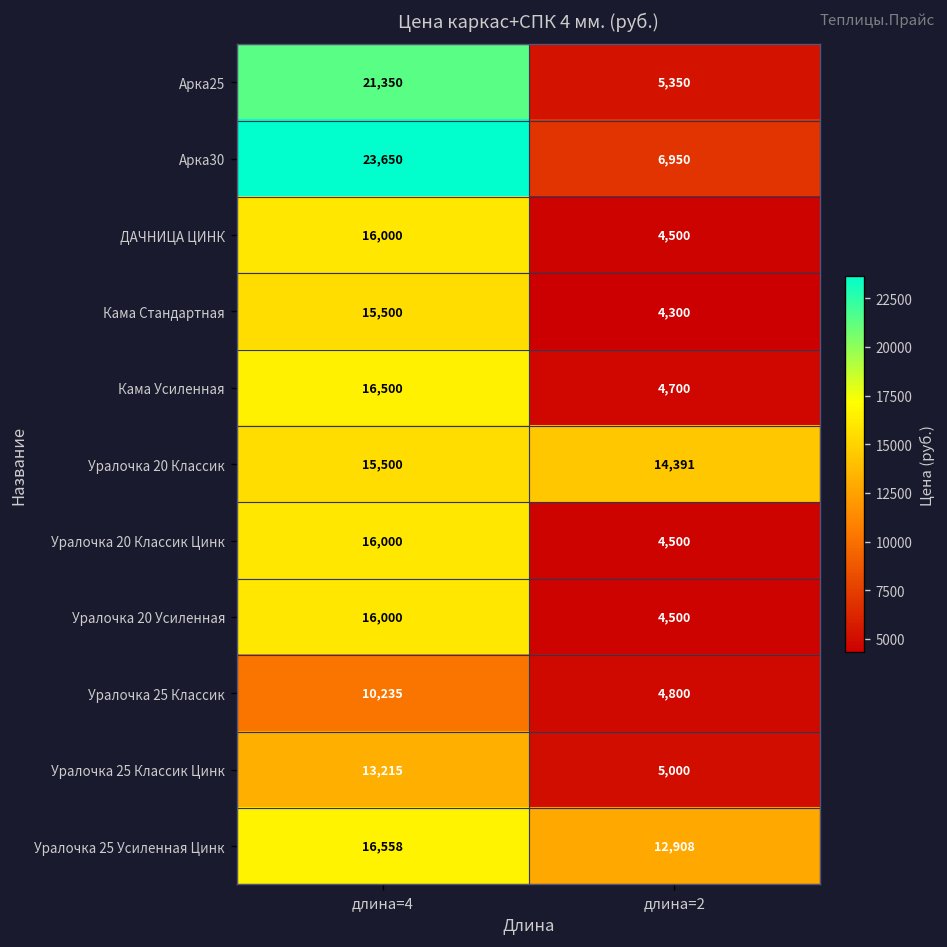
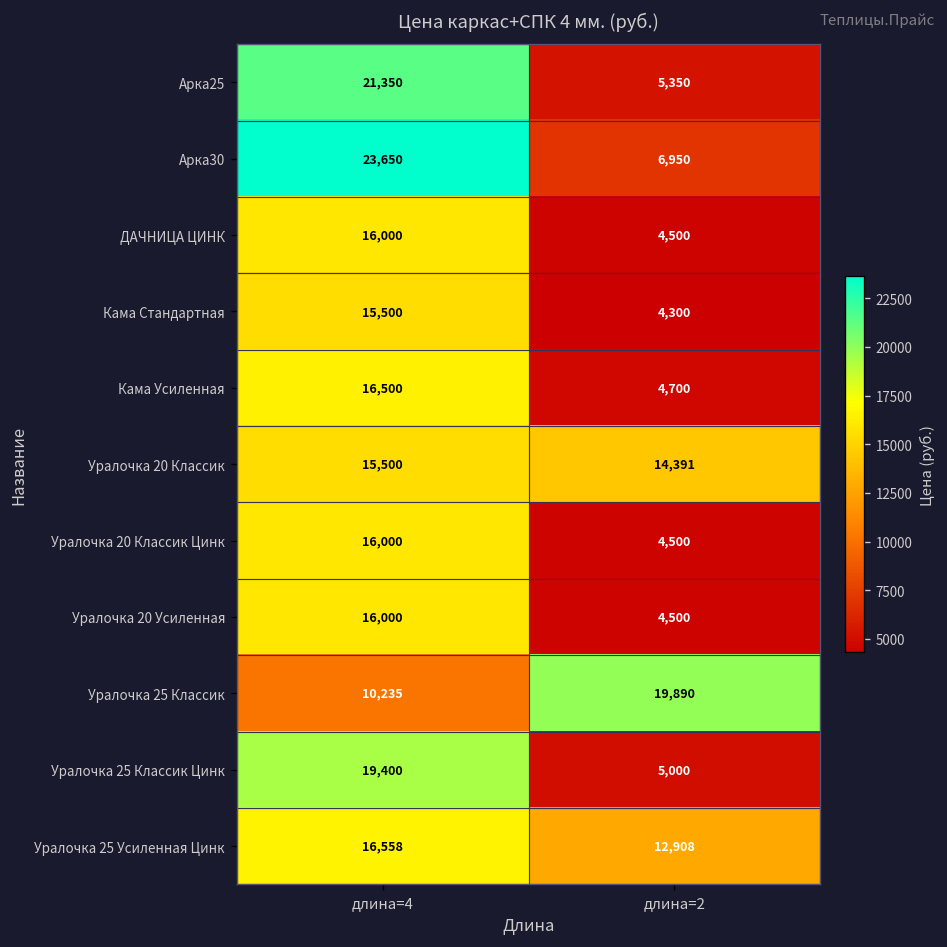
  {
    "Арка25": {
      "длина=4": "21,350",
      "длина=2": "5,350"
    },
    "Арка30": {
      "длина=4": "23,650",
      "длина=2": "6,950"
    },
    "ДАЧНИЦА ЦИНК": {
      "длина=4": "16,000",
      "длина=2": "4,500"
    },
    "Кама Стандартная": {
      "длина=4": "15,500",
      "длина=2": "4,300"
    },
    "Кама Усиленная": {
      "длина=4": "16,500",
      "длина=2": "4,700"
    },
    "Уралочка 20 Классик": {
      "длина=4": "15,500",
      "длина=2": "14,391"
    },
    "Уралочка 20 Классик Цинк": {
      "длина=4": "16,000",
      "длина=2": "4,500"
    },
    "Уралочка 20 Усиленная": {
      "длина=4": "16,000",
      "длина=2": "4,500"
    },
    "Уралочка 25 Классик": {
      "длина=4": "10,235",
-     "длина=2": "4,800"
+     "длина=2": "19,890"
    },
    "Уралочка 25 Классик Цинк": {
-     "длина=4": "13,215",
+     "длина=4": "19,400",
      "длина=2": "5,000"
    },
    "Уралочка 25 Усиленная Цинк": {
      "длина=4": "16,558",
      "длина=2": "12,908"
    }
  }
